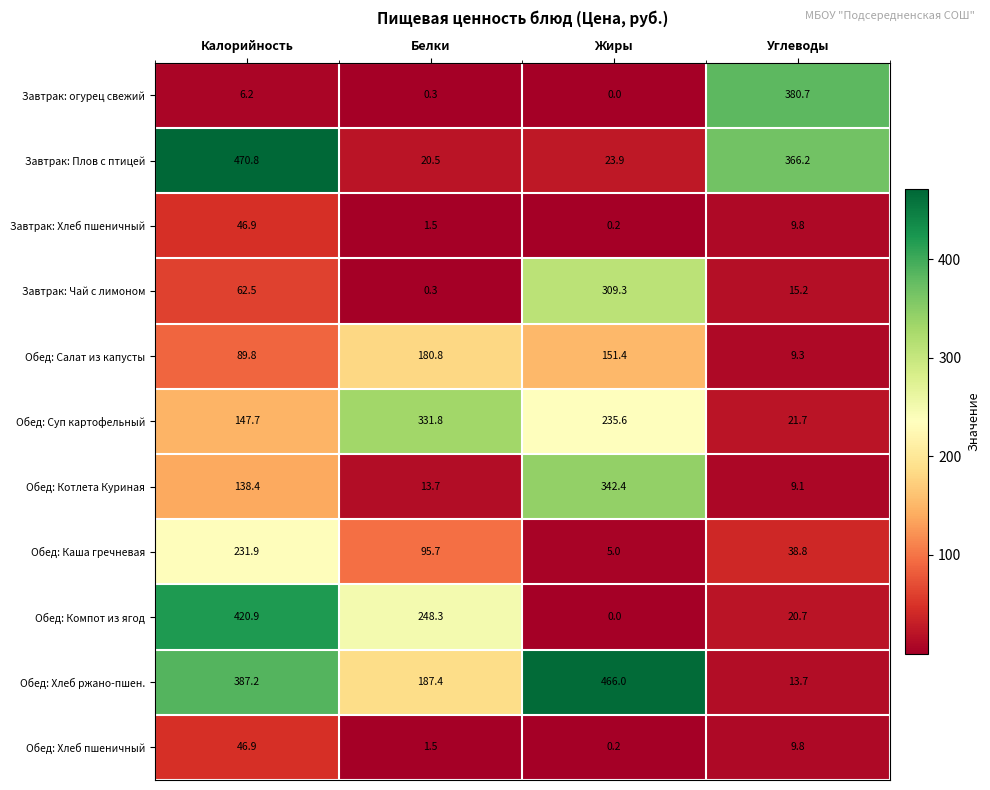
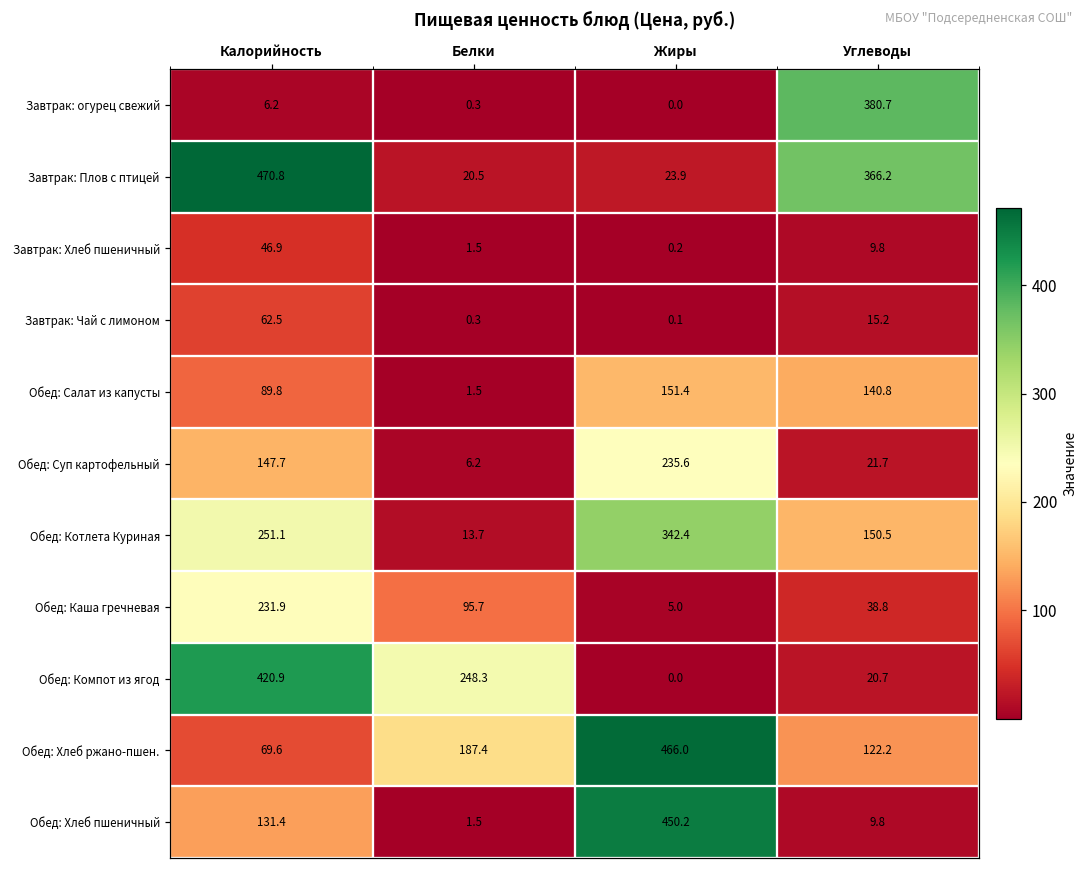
  {
    "Завтрак: огурец свежий": {
      "Калорийность": 6.2,
      "Белки": 0.3,
      "Жиры": 0.0,
      "Углеводы": 380.7
    },
    "Завтрак: Плов с птицей": {
      "Калорийность": 470.8,
      "Белки": 20.5,
      "Жиры": 23.9,
      "Углеводы": 366.2
    },
    "Завтрак: Хлеб пшеничный": {
      "Калорийность": 46.9,
      "Белки": 1.5,
      "Жиры": 0.2,
      "Углеводы": 9.8
    },
    "Завтрак: Чай с лимоном": {
      "Калорийность": 62.5,
      "Белки": 0.3,
-     "Жиры": 309.3,
+     "Жиры": 0.1,
      "Углеводы": 15.2
    },
    "Обед: Салат из капусты": {
      "Калорийность": 89.8,
-     "Белки": 180.8,
+     "Белки": 1.5,
      "Жиры": 151.4,
-     "Углеводы": 9.3
+     "Углеводы": 140.8
    },
    "Обед: Суп картофельный": {
      "Калорийность": 147.7,
-     "Белки": 331.8,
+     "Белки": 6.2,
      "Жиры": 235.6,
      "Углеводы": 21.7
    },
    "Обед: Котлета Куриная": {
-     "Калорийность": 138.4,
+     "Калорийность": 251.1,
      "Белки": 13.7,
      "Жиры": 342.4,
-     "Углеводы": 9.1
+     "Углеводы": 150.5
    },
    "Обед: Каша гречневая": {
      "Калорийность": 231.9,
      "Белки": 95.7,
      "Жиры": 5.0,
      "Углеводы": 38.8
    },
    "Обед: Компот из ягод": {
      "Калорийность": 420.9,
      "Белки": 248.3,
      "Жиры": 0.0,
      "Углеводы": 20.7
    },
    "Обед: Хлеб ржано-пшен.": {
-     "Калорийность": 387.2,
+     "Калорийность": 69.6,
      "Белки": 187.4,
      "Жиры": 466.0,
-     "Углеводы": 13.7
+     "Углеводы": 122.2
    },
    "Обед: Хлеб пшеничный": {
-     "Калорийность": 46.9,
+     "Калорийность": 131.4,
      "Белки": 1.5,
-     "Жиры": 0.2,
+     "Жиры": 450.2,
      "Углеводы": 9.8
    }
  }
